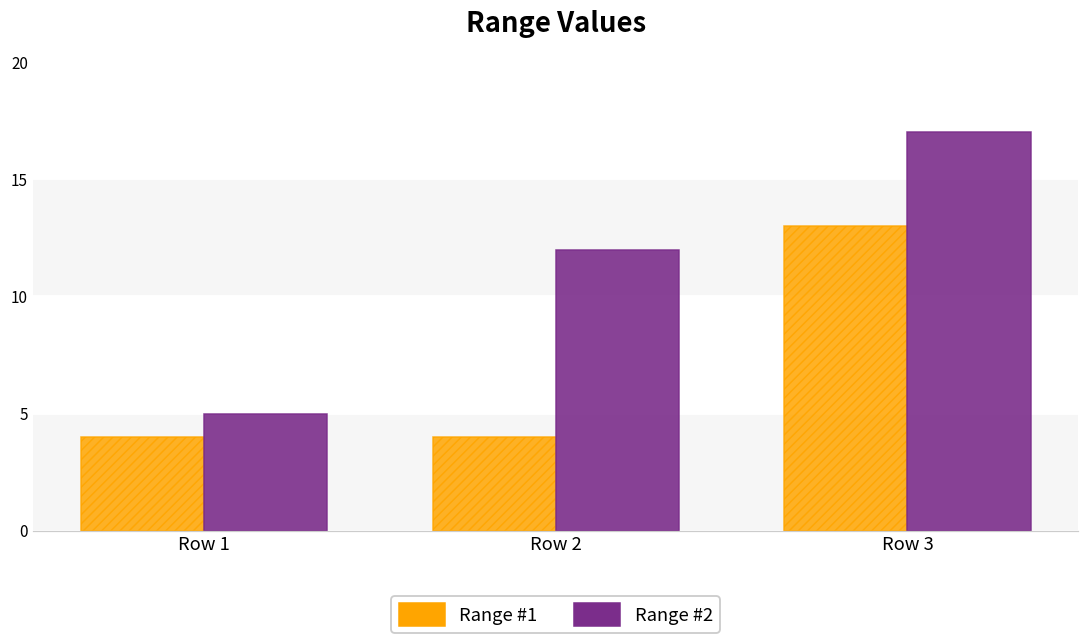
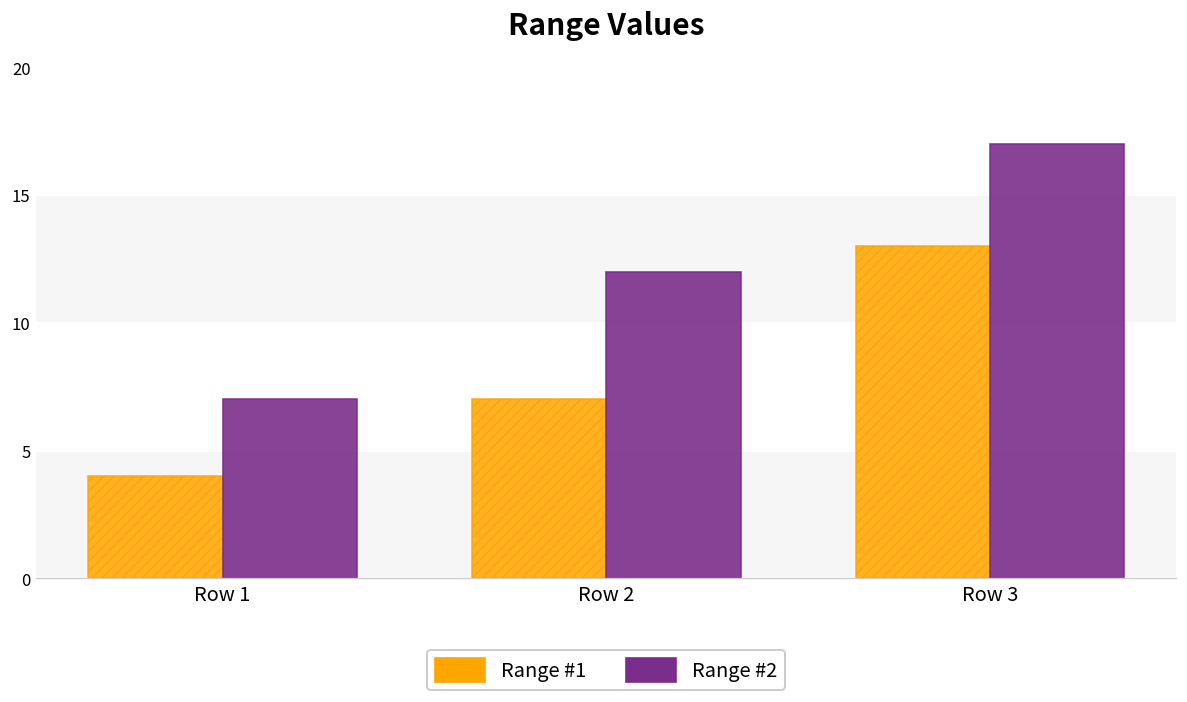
  {
    "Range #1": {
      "Row 1": 4,
-     "Row 2": 4,
+     "Row 2": 7,
      "Row 3": 13
    },
    "Range #2": {
-     "Row 1": 5,
+     "Row 1": 7,
      "Row 2": 12,
      "Row 3": 17
    }
  }
